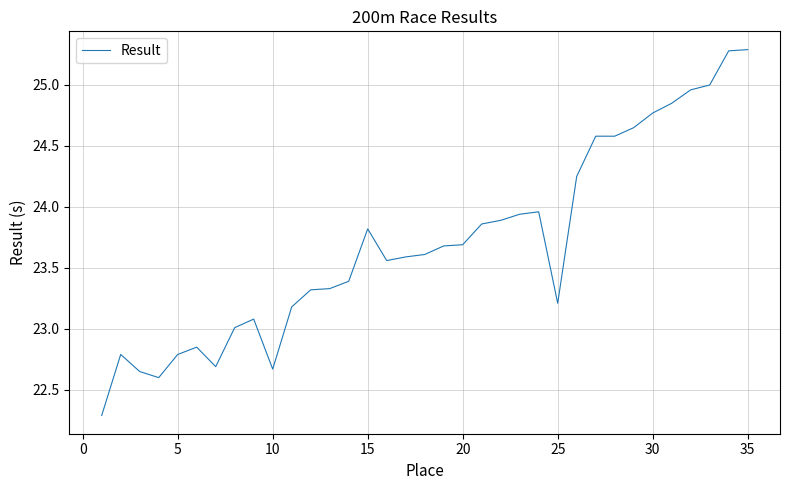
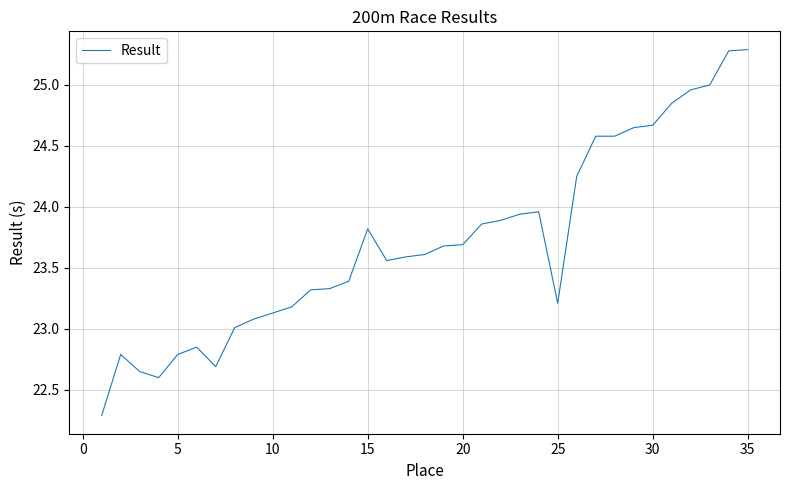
  {
    "5": 22.79,
-   "10": 22.67,
+   "10": 23.13,
    "15": 23.82,
    "20": 23.69,
    "25": 23.21,
-   "30": 24.77,
+   "30": 24.67,
    "35": 25.29
  }
